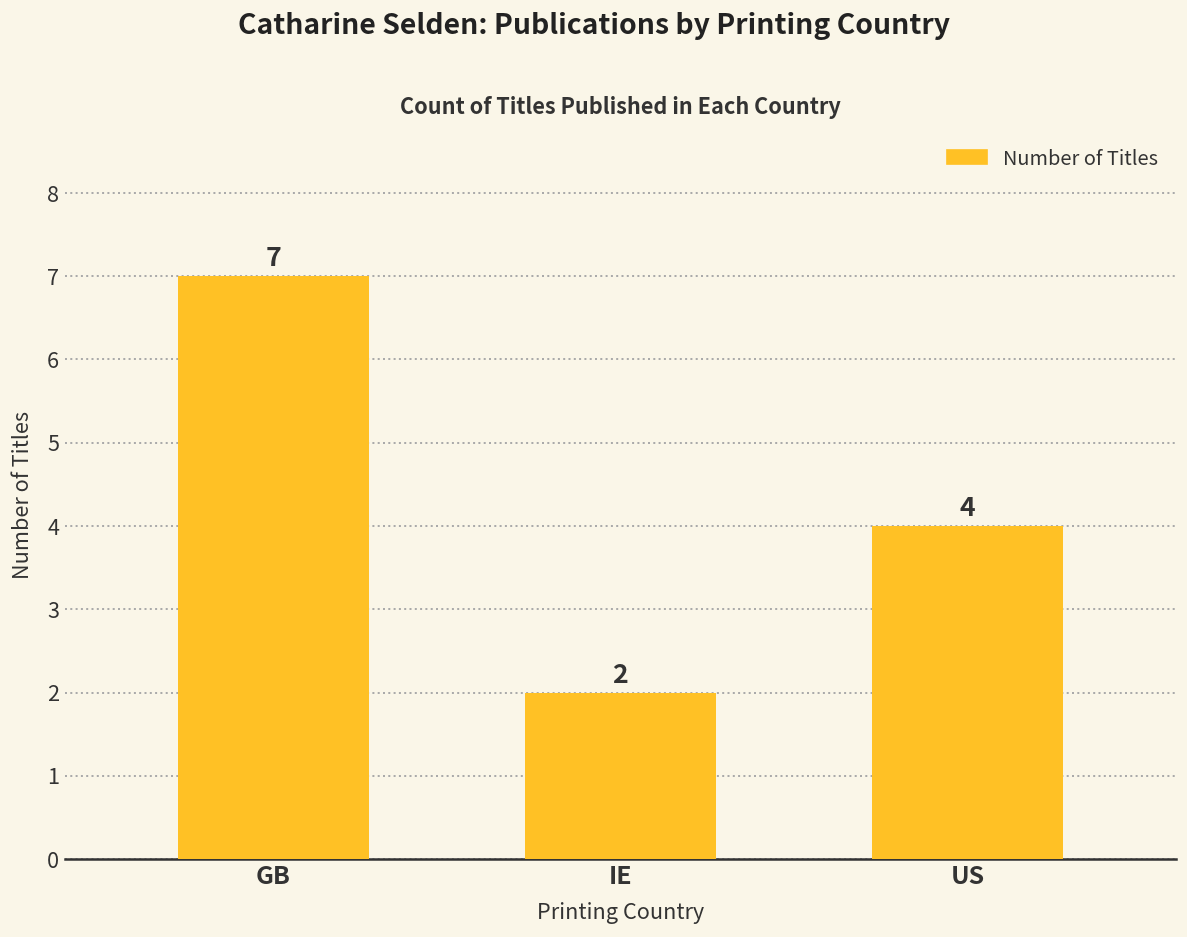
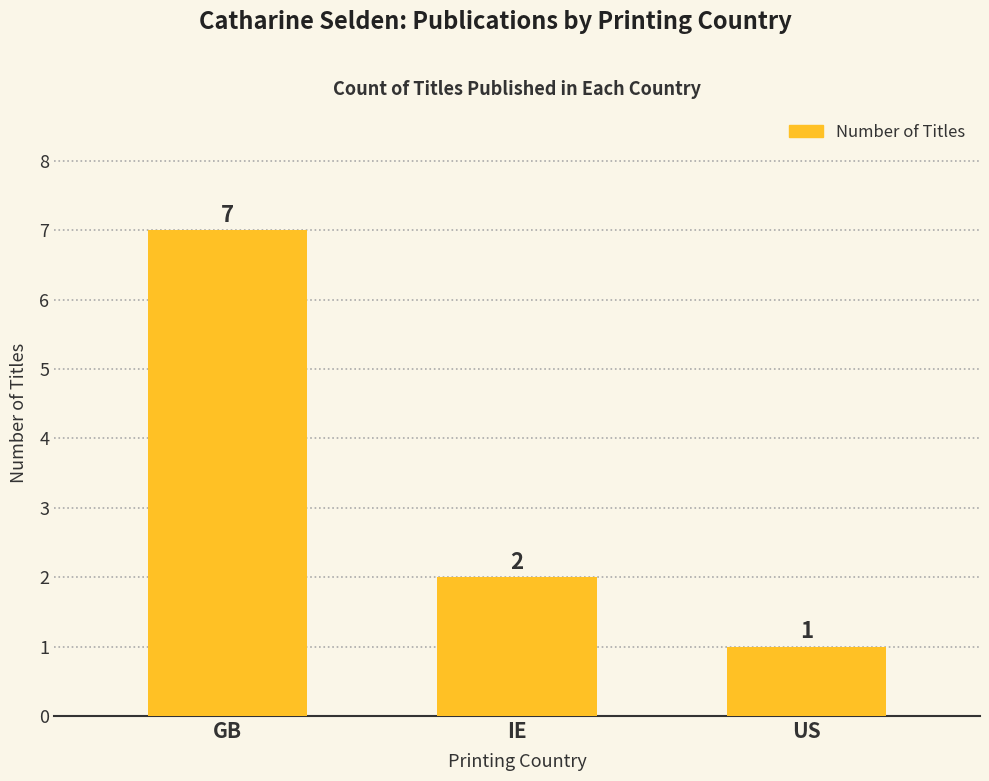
  {
    "GB": 7,
    "IE": 2,
-   "US": 4
+   "US": 1
  }
